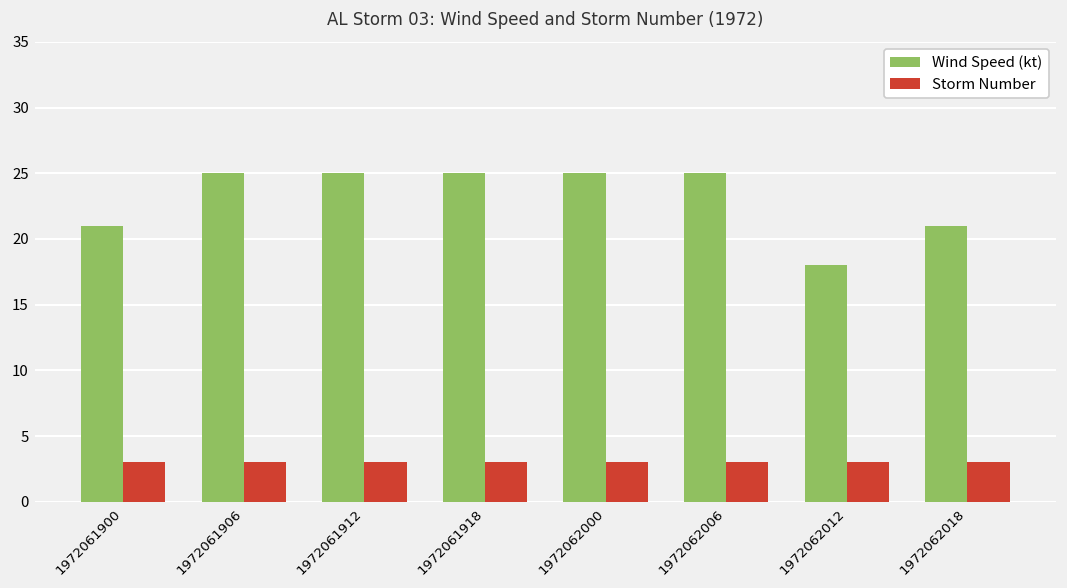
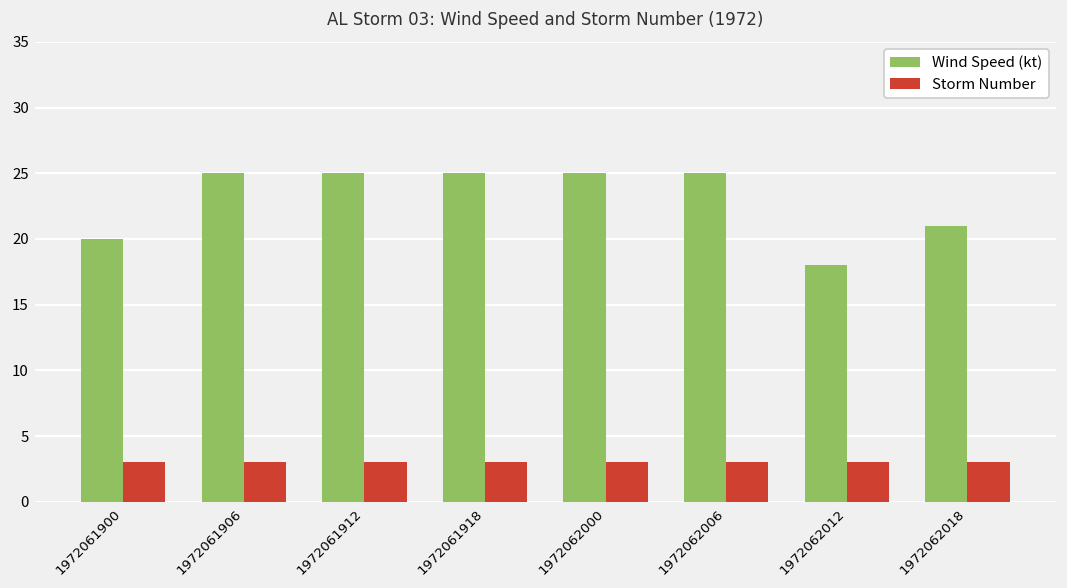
  {
    "Wind Speed (kt)": {
-     "1972061900": 21,
+     "1972061900": 20,
      "1972061906": 25,
      "1972061912": 25,
      "1972061918": 25,
      "1972062000": 25,
      "1972062006": 25,
      "1972062012": 18,
      "1972062018": 21
    },
    "Storm Number": {
      "1972061900": 3,
      "1972061906": 3,
      "1972061912": 3,
      "1972061918": 3,
      "1972062000": 3,
      "1972062006": 3,
      "1972062012": 3,
      "1972062018": 3
    }
  }
